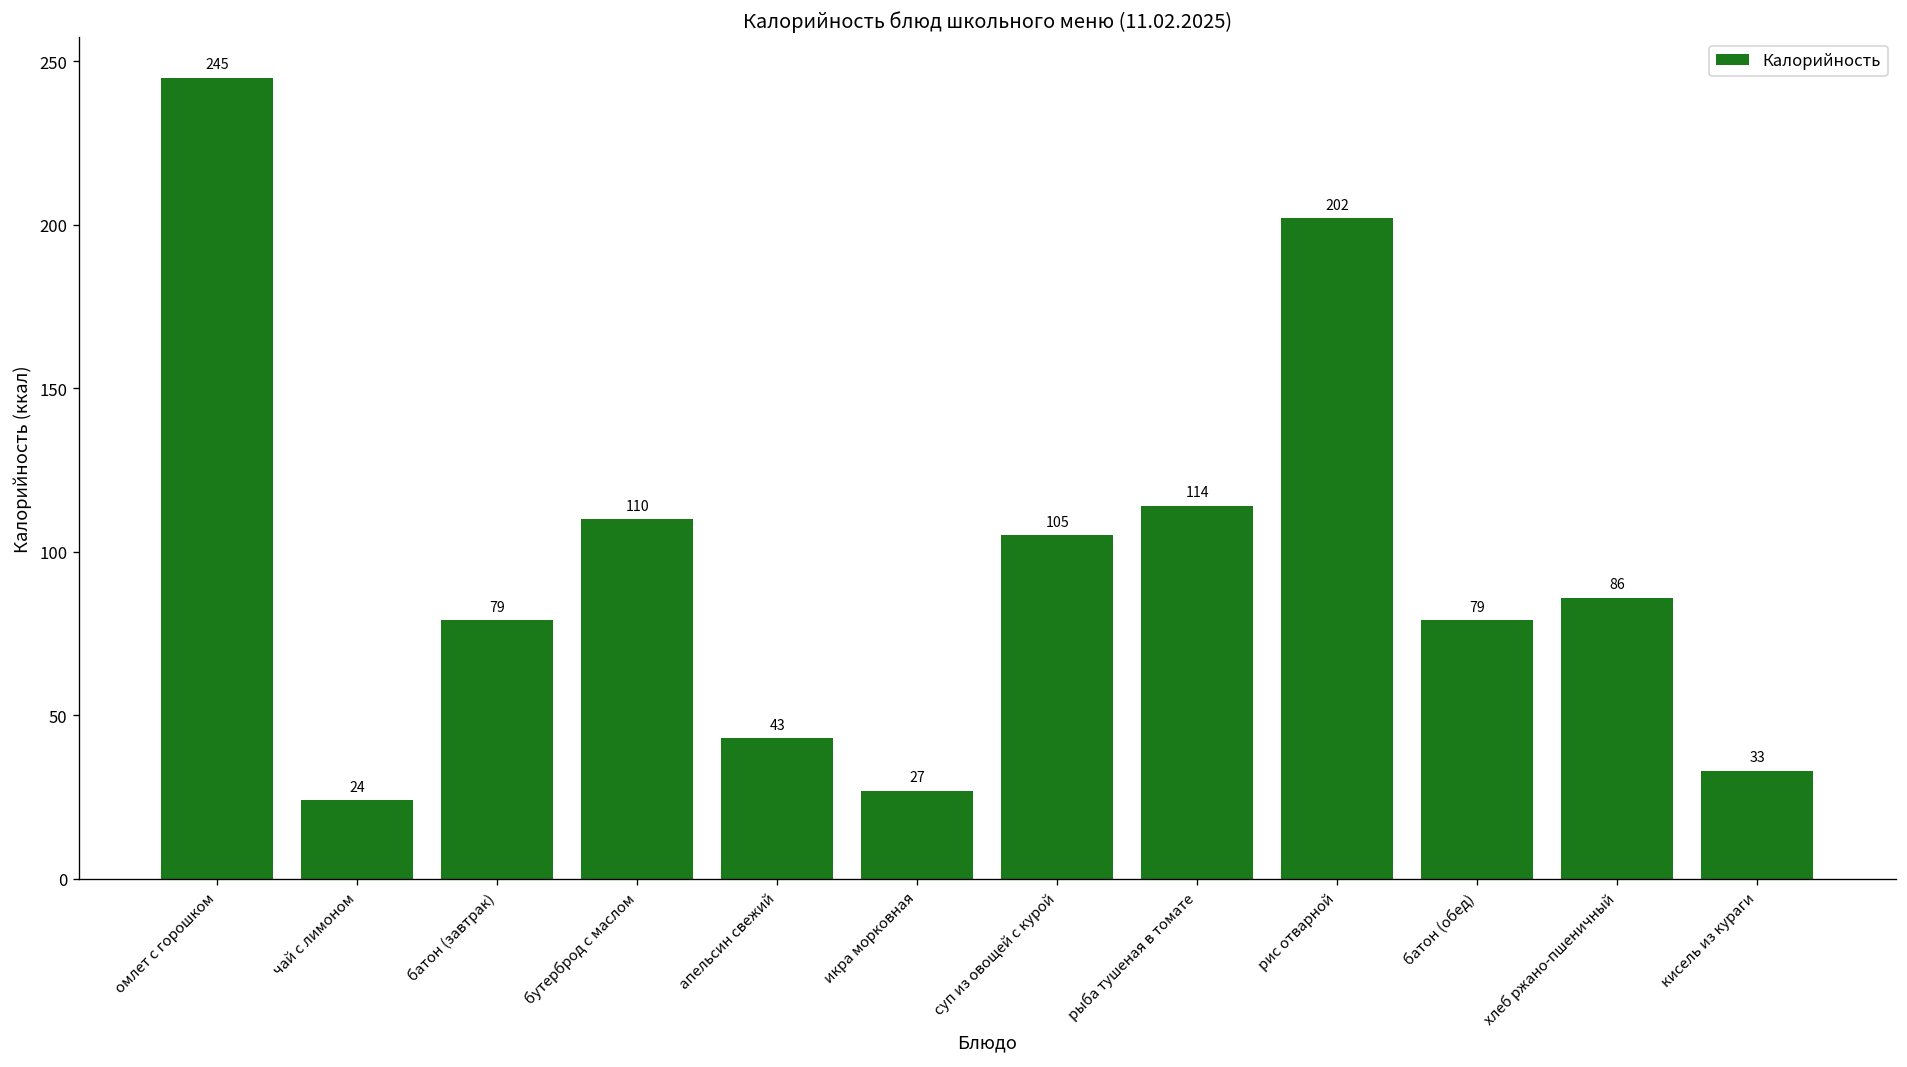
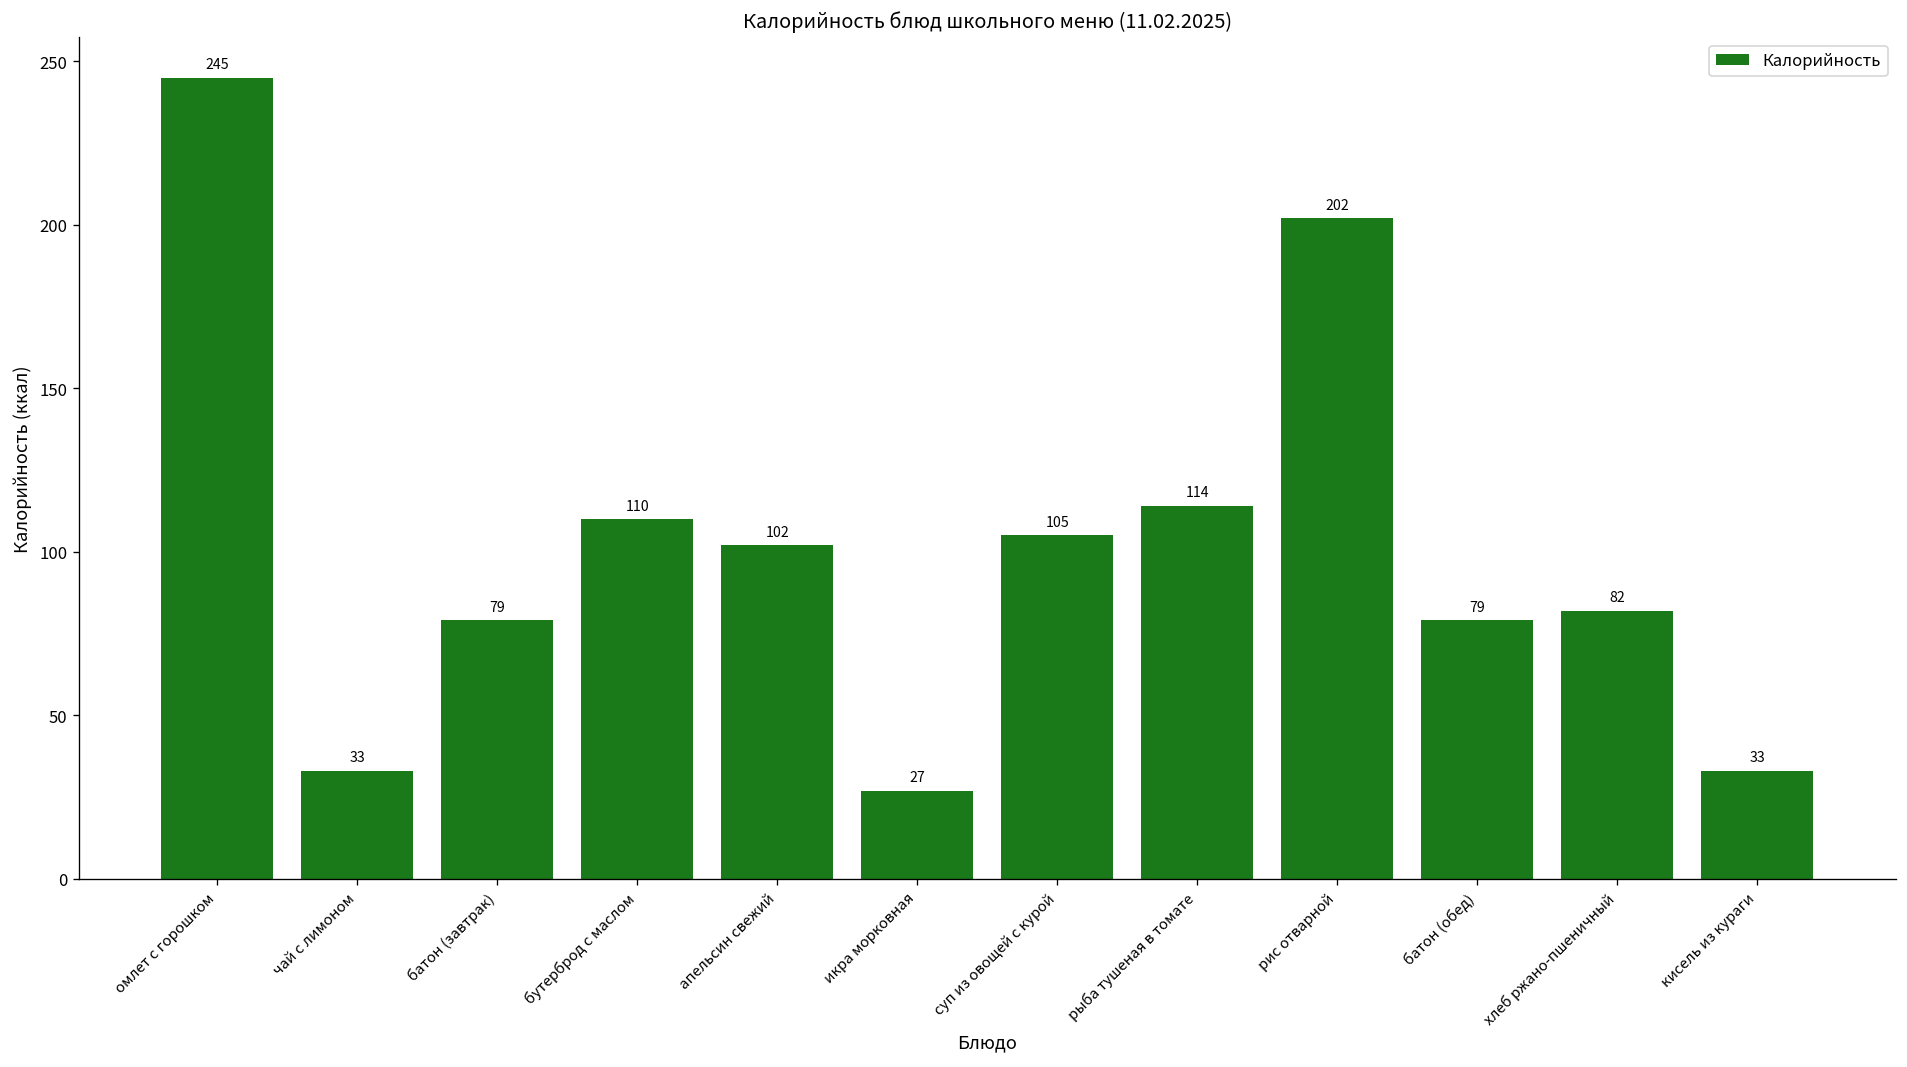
  {
    "омлет с горошком": 245,
-   "чай с лимоном": 24,
+   "чай с лимоном": 33,
    "батон (завтрак)": 79,
    "бутерброд с маслом": 110,
-   "апельсин свежий": 43,
+   "апельсин свежий": 102,
    "икра морковная": 27,
    "суп из овощей с курой": 105,
    "рыба тушеная в томате": 114,
    "рис отварной": 202,
    "батон (обед)": 79,
-   "хлеб ржано-пшеничный": 86,
+   "хлеб ржано-пшеничный": 82,
    "кисель из кураги": 33
  }
